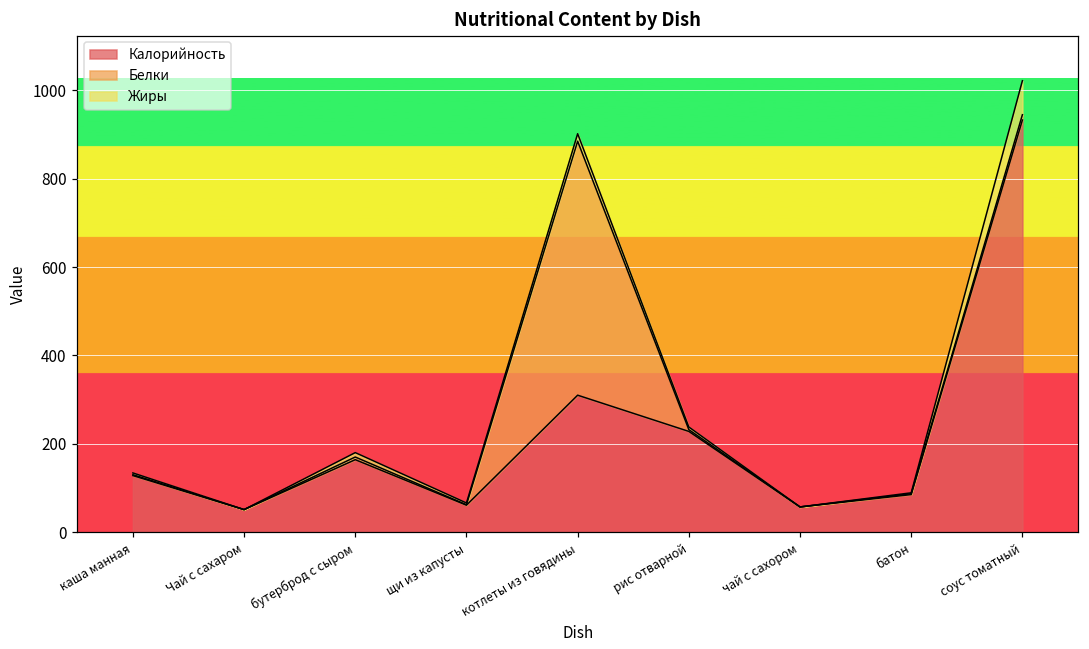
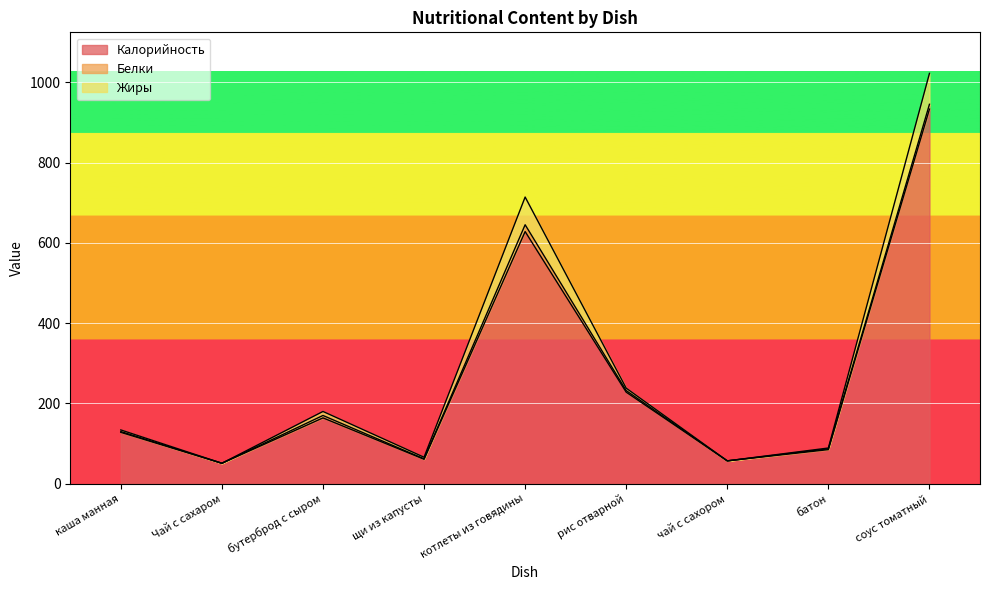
  {
    "Калорийность": {
-     "котлеты из говядины": 310,
+     "котлеты из говядины": 630,
      "соус томатный": 930
    },
    "Белки": {
-     "котлеты из говядины": 580,
+     "котлеты из говядины": 20,
      "соус томатный": 10
    },
    "Жиры": {
      "бутерброд с сыром": 10,
-     "котлеты из говядины": 20,
+     "котлеты из говядины": 70,
      "соус томатный": 80
    }
  }
